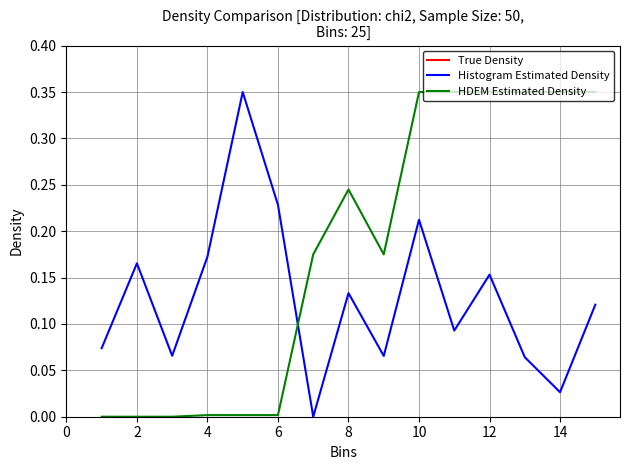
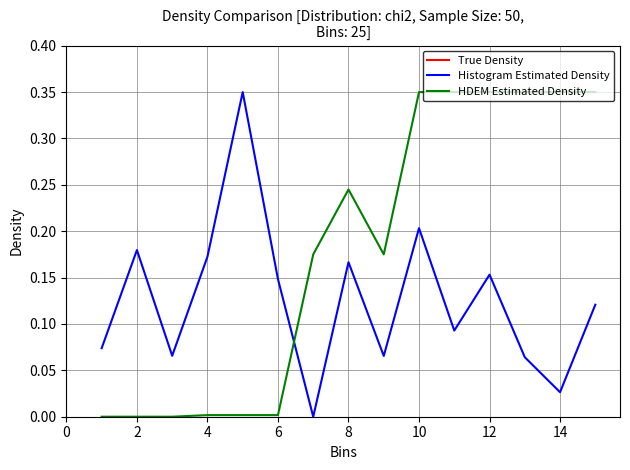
  {
    "Histogram Estimated Density": {
-     "2": 0.17,
+     "2": 0.18,
      "4": 0.17,
-     "6": 0.23,
-     "8": 0.13,
-     "10": 0.21,
+     "6": 0.15,
+     "8": 0.17,
+     "10": 0.20,
      "12": 0.15,
      "14": 0.03
    },
    "HDEM Estimated Density": {
      "2": 0.00,
      "4": 0.00,
      "6": 0.00,
      "8": 0.24,
      "10": 0.35
    }
  }
